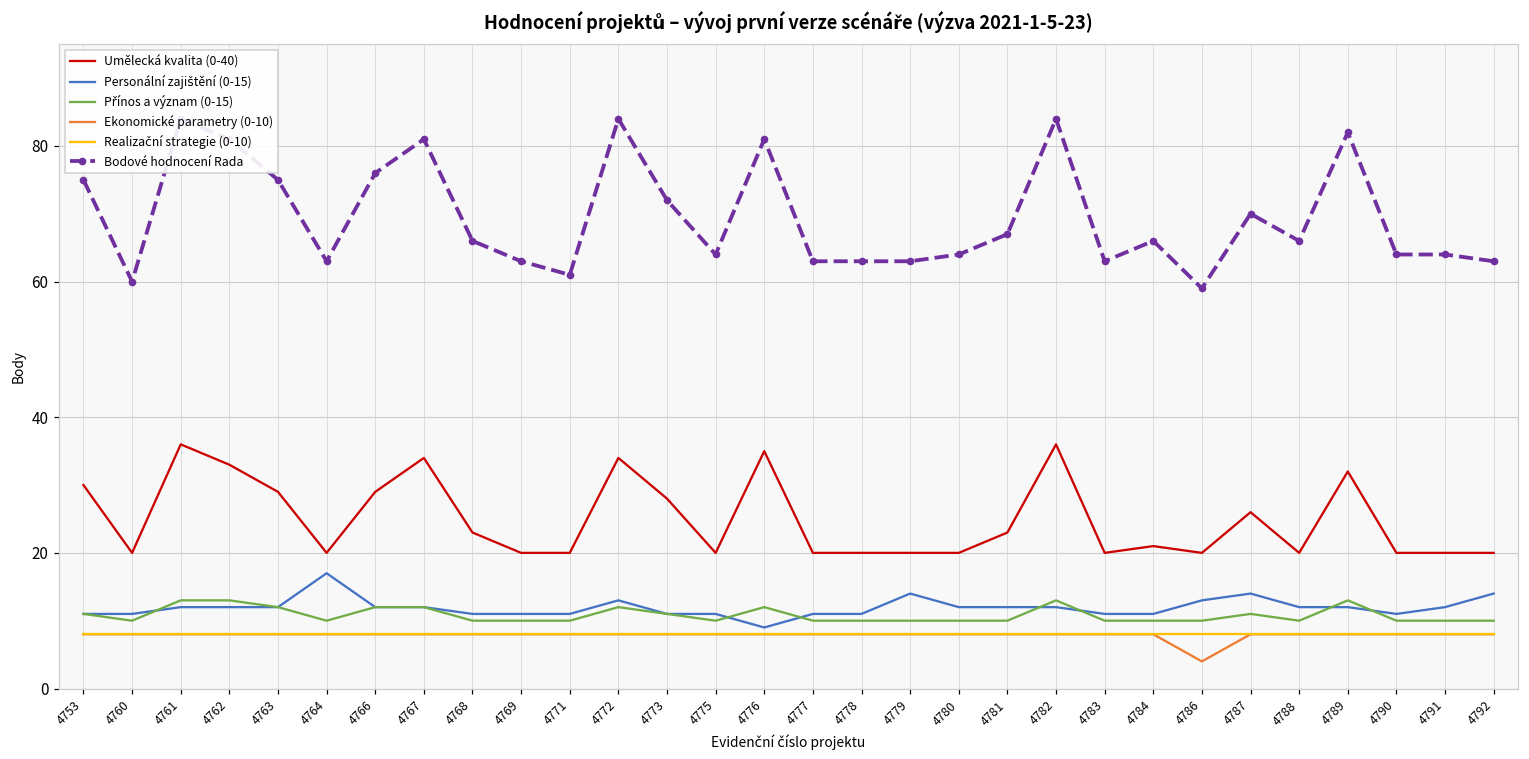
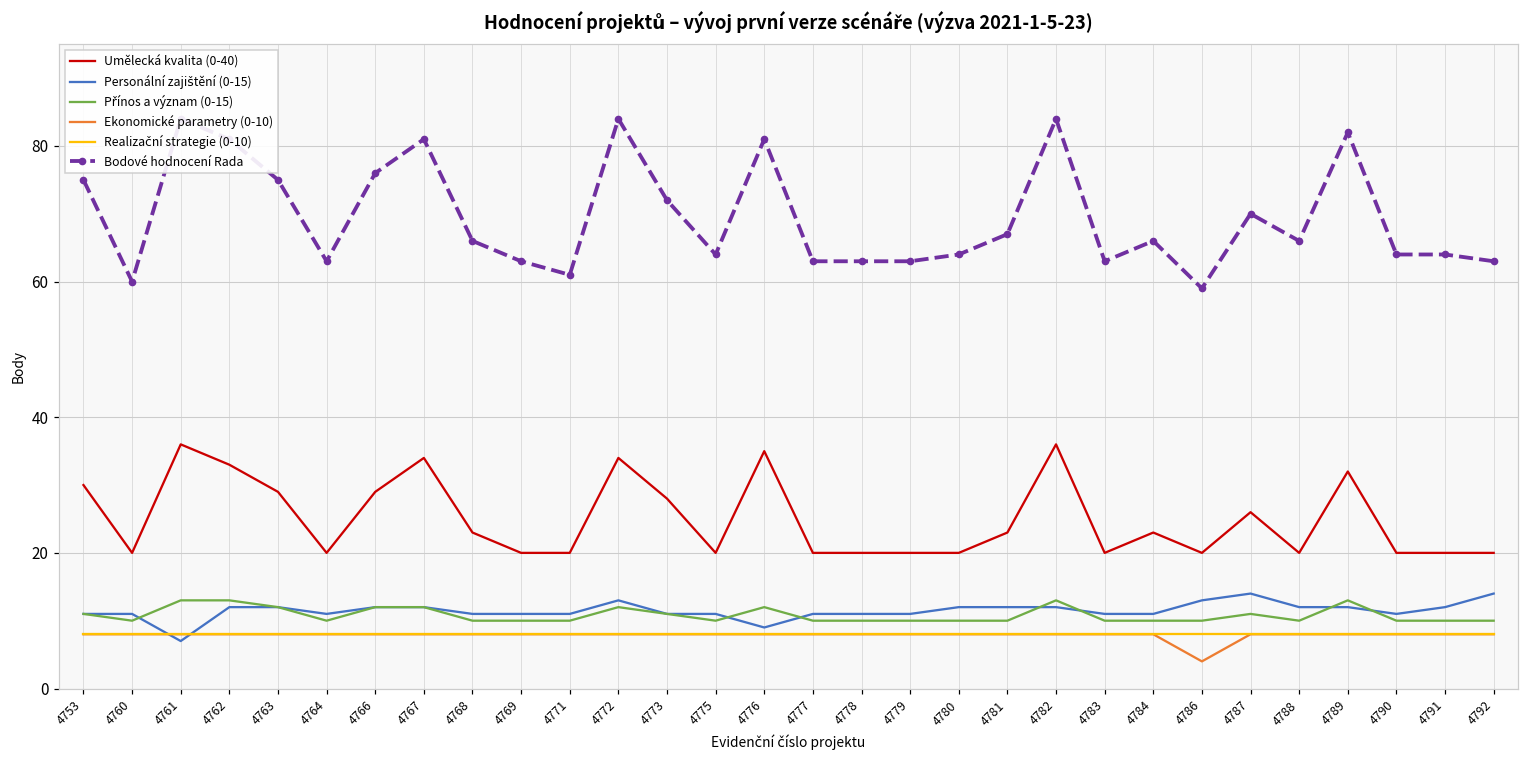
  {
    "Umělecká kvalita (0-40)": {
      "4753": 30,
      "4760": 20,
      "4761": 36,
      "4762": 33,
      "4763": 29,
      "4764": 20,
      "4766": 29,
      "4767": 34,
      "4768": 23,
      "4769": 20,
      "4771": 20,
      "4772": 34,
      "4773": 28,
      "4775": 20,
      "4776": 35,
      "4777": 20,
      "4778": 20,
      "4779": 20,
      "4780": 20,
      "4781": 23,
      "4782": 36,
      "4783": 20,
-     "4784": 21,
+     "4784": 23,
      "4786": 20,
      "4787": 26,
      "4788": 20,
      "4789": 32,
      "4790": 20,
      "4791": 20,
      "4792": 20
    },
    "Personální zajištění (0-15)": {
      "4760": 11,
-     "4761": 12,
+     "4761": 7,
      "4762": 12,
-     "4764": 17,
+     "4764": 11,
      "4768": 11,
      "4769": 11,
      "4771": 11,
      "4772": 13,
      "4775": 11,
      "4776": 9,
      "4777": 11,
      "4778": 11,
-     "4779": 14,
+     "4779": 11,
      "4780": 12,
      "4781": 12,
      "4782": 12,
      "4783": 11,
      "4784": 11,
      "4786": 13,
      "4787": 14,
      "4788": 12,
      "4789": 12,
      "4790": 11,
      "4791": 12,
      "4792": 14
    },
    "Přínos a význam (0-15)": {
      "4760": 10,
      "4761": 13,
      "4762": 13,
      "4764": 10,
      "4768": 10,
      "4769": 10,
      "4771": 10,
      "4772": 12,
      "4775": 10,
      "4776": 12,
      "4777": 10,
      "4778": 10,
      "4779": 10,
      "4780": 10,
      "4781": 10,
      "4782": 13,
      "4783": 10,
      "4784": 10,
      "4786": 10,
      "4787": 11,
      "4788": 10,
      "4789": 13,
      "4790": 10,
      "4791": 10,
      "4792": 10
    },
    "Ekonomické parametry (0-10)": {
      "4786": 4
    },
    "Realizační strategie (0-10)": {
      "4786": 8
    },
    "Bodové hodnocení Rada": {
      "4753": 75,
      "4760": 60,
      "4763": 75,
      "4764": 63,
      "4766": 76,
      "4767": 81,
      "4768": 66,
      "4769": 63,
      "4771": 61,
      "4772": 84,
      "4773": 72,
      "4775": 64,
      "4776": 81,
      "4777": 63,
      "4778": 63,
      "4779": 63,
      "4780": 64,
      "4781": 67,
      "4782": 84,
      "4783": 63,
      "4784": 66,
      "4786": 59,
      "4787": 70,
      "4788": 66,
      "4789": 82,
      "4790": 64,
      "4791": 64,
      "4792": 63
    }
  }
